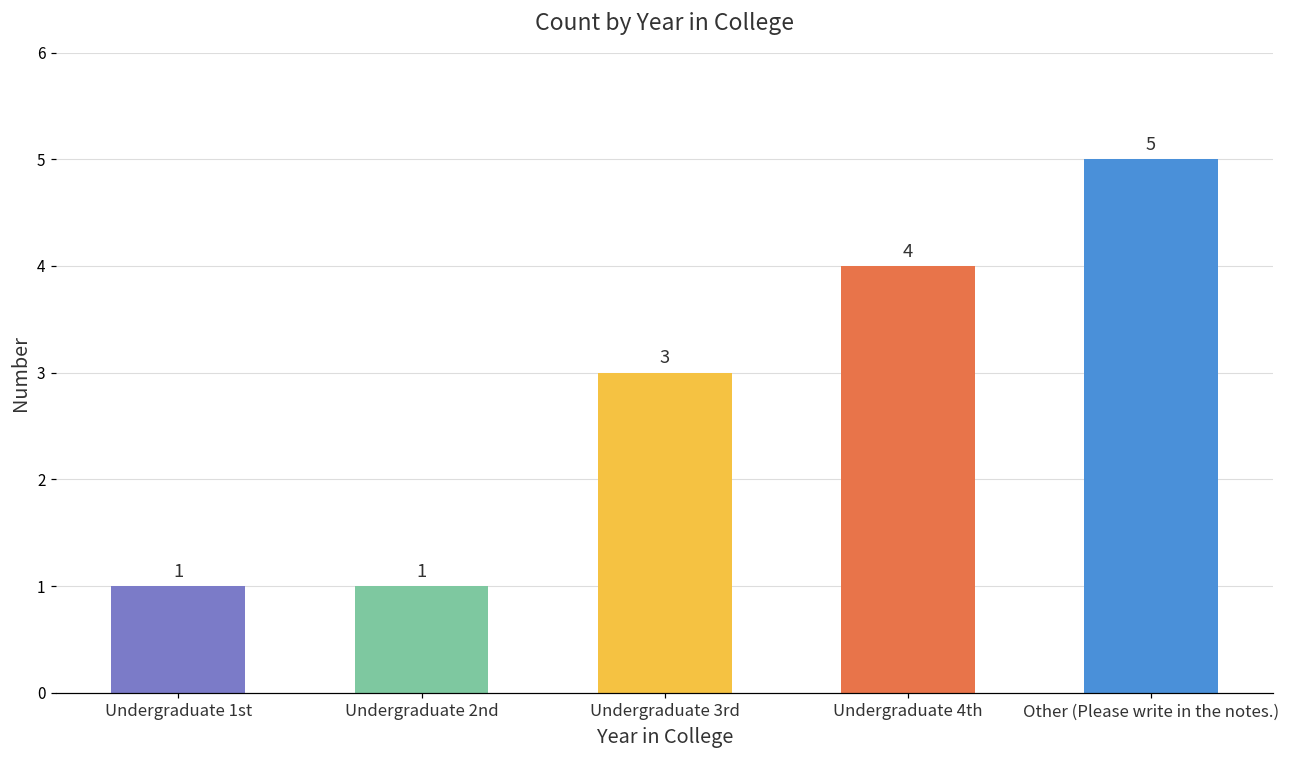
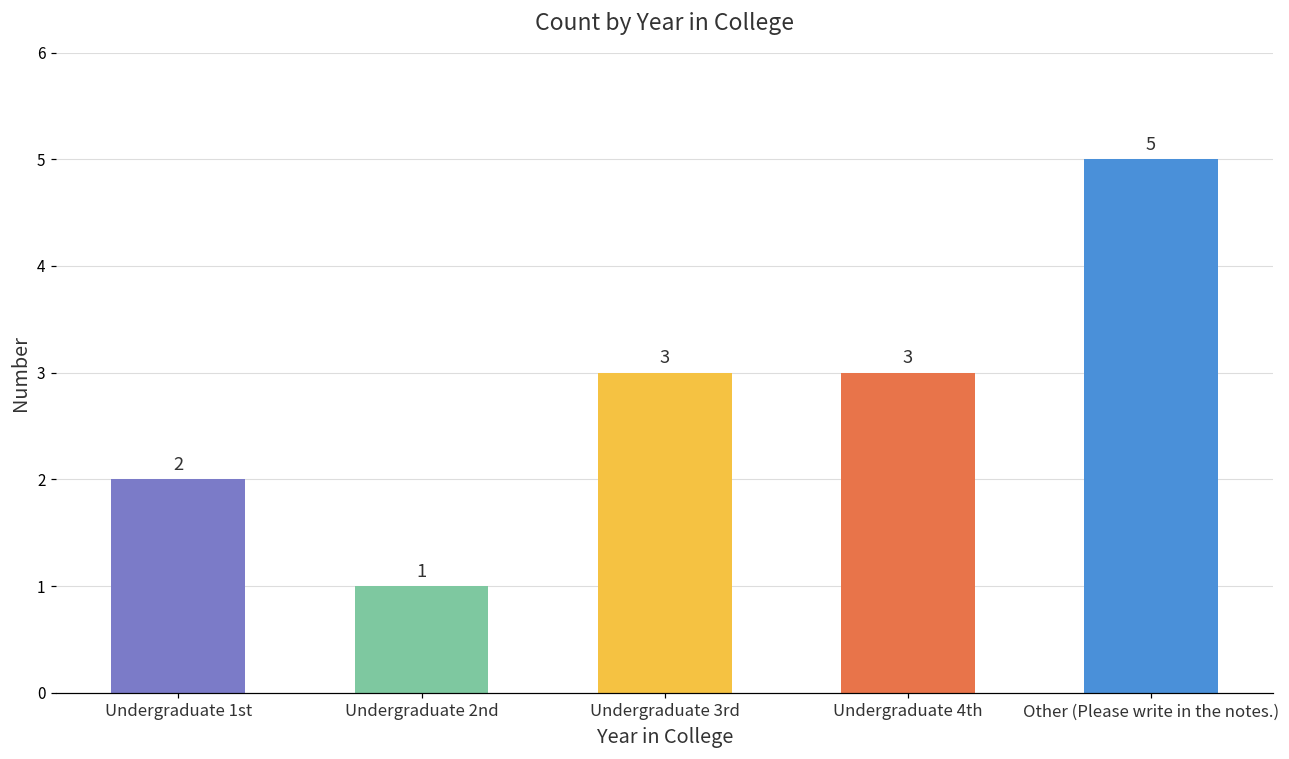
  {
-   "Undergraduate 1st": 1,
+   "Undergraduate 1st": 2,
    "Undergraduate 2nd": 1,
    "Undergraduate 3rd": 3,
-   "Undergraduate 4th": 4,
+   "Undergraduate 4th": 3,
    "Other (Please write in the notes.)": 5
  }
